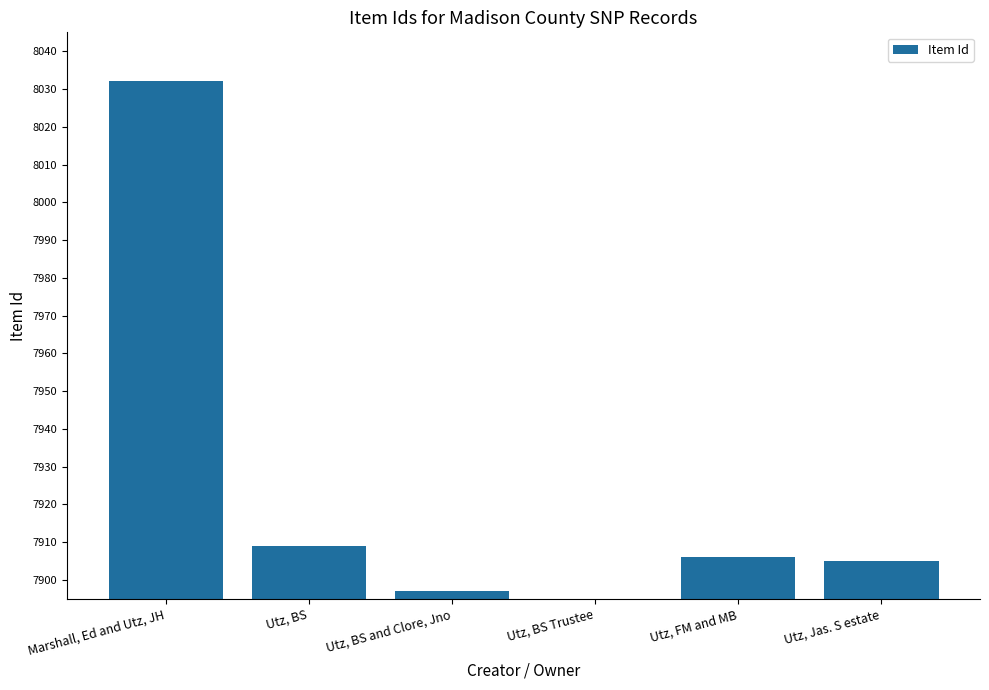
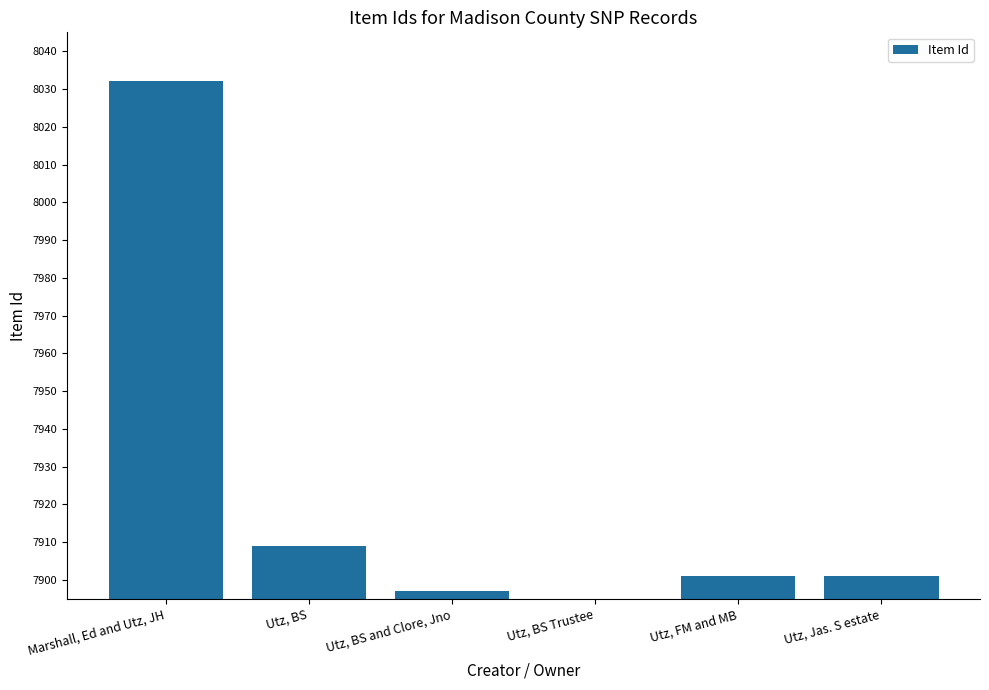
  {
    "Marshall, Ed and Utz, JH": 8032,
    "Utz, BS": 7909,
    "Utz, BS and Clore, Jno": 7897,
-   "Utz, FM and MB": 7906,
-   "Utz, Jas. S estate": 7905
+   "Utz, FM and MB": 7901,
+   "Utz, Jas. S estate": 7901
  }
